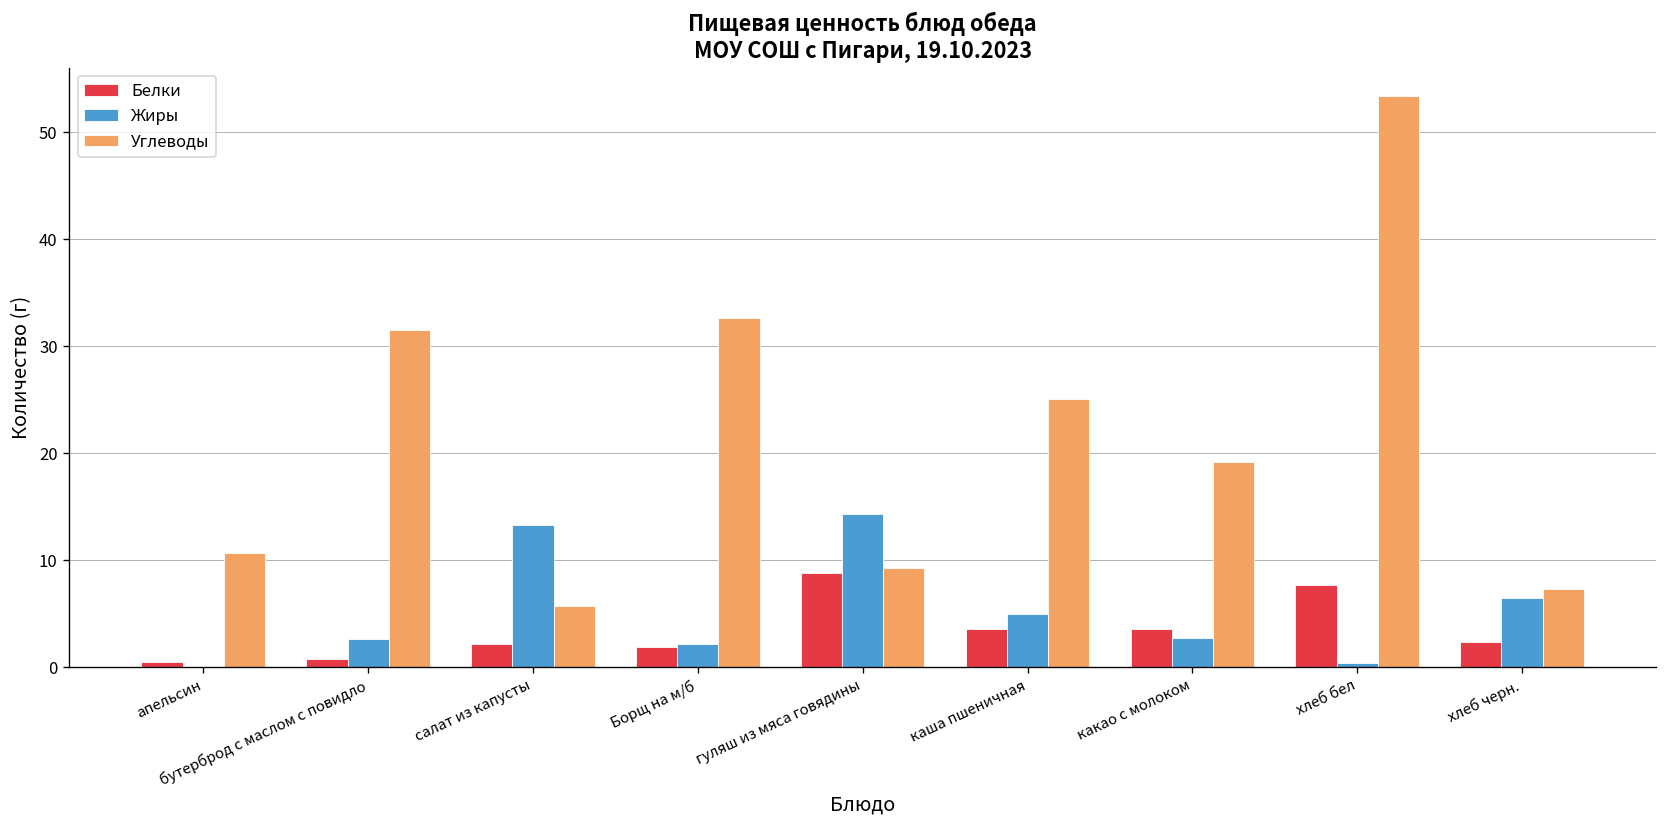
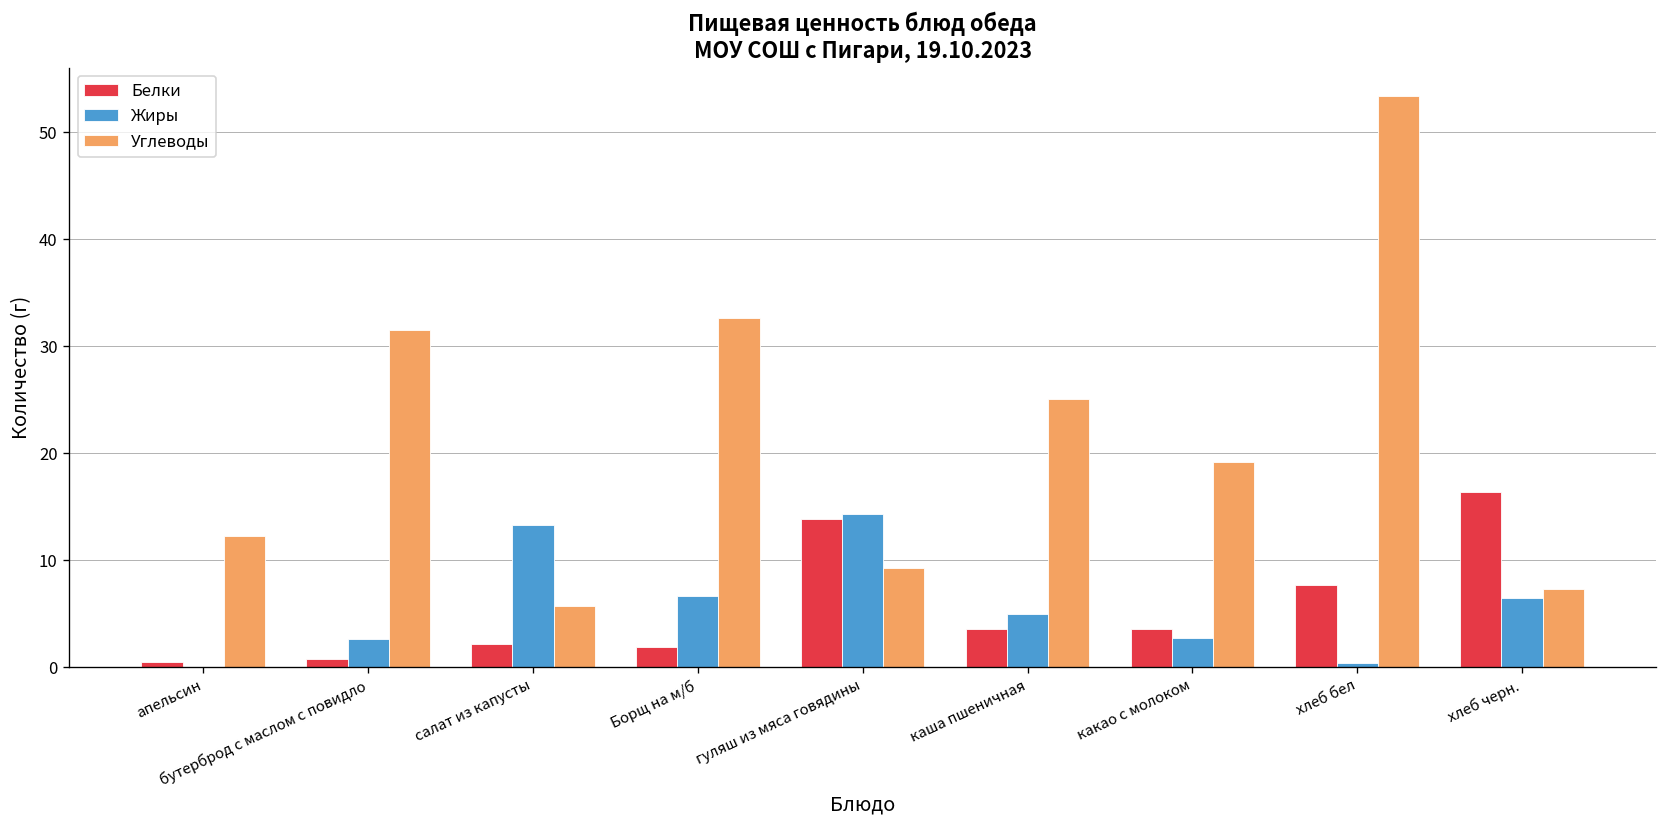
  {
    "Белки": {
      "апельсин": 1,
      "бутерброд с маслом с повидло": 1,
      "салат из капусты": 2,
      "Борщ на м/б": 2,
-     "гуляш из мяса говядины": 9,
+     "гуляш из мяса говядины": 14,
      "каша пшеничная": 4,
      "какао с молоком": 4,
      "хлеб бел": 8,
-     "хлеб черн.": 2
+     "хлеб черн.": 16
    },
    "Жиры": {
      "апельсин": 0,
      "бутерброд с маслом с повидло": 3,
      "салат из капусты": 13,
-     "Борщ на м/б": 2,
+     "Борщ на м/б": 7,
      "гуляш из мяса говядины": 14,
      "каша пшеничная": 5,
      "какао с молоком": 3,
      "хлеб бел": 0,
      "хлеб черн.": 6
    },
    "Углеводы": {
-     "апельсин": 11,
+     "апельсин": 12,
      "бутерброд с маслом с повидло": 31,
      "салат из капусты": 6,
      "Борщ на м/б": 33,
      "гуляш из мяса говядины": 9,
      "каша пшеничная": 25,
      "какао с молоком": 19,
      "хлеб бел": 53,
      "хлеб черн.": 7
    }
  }
